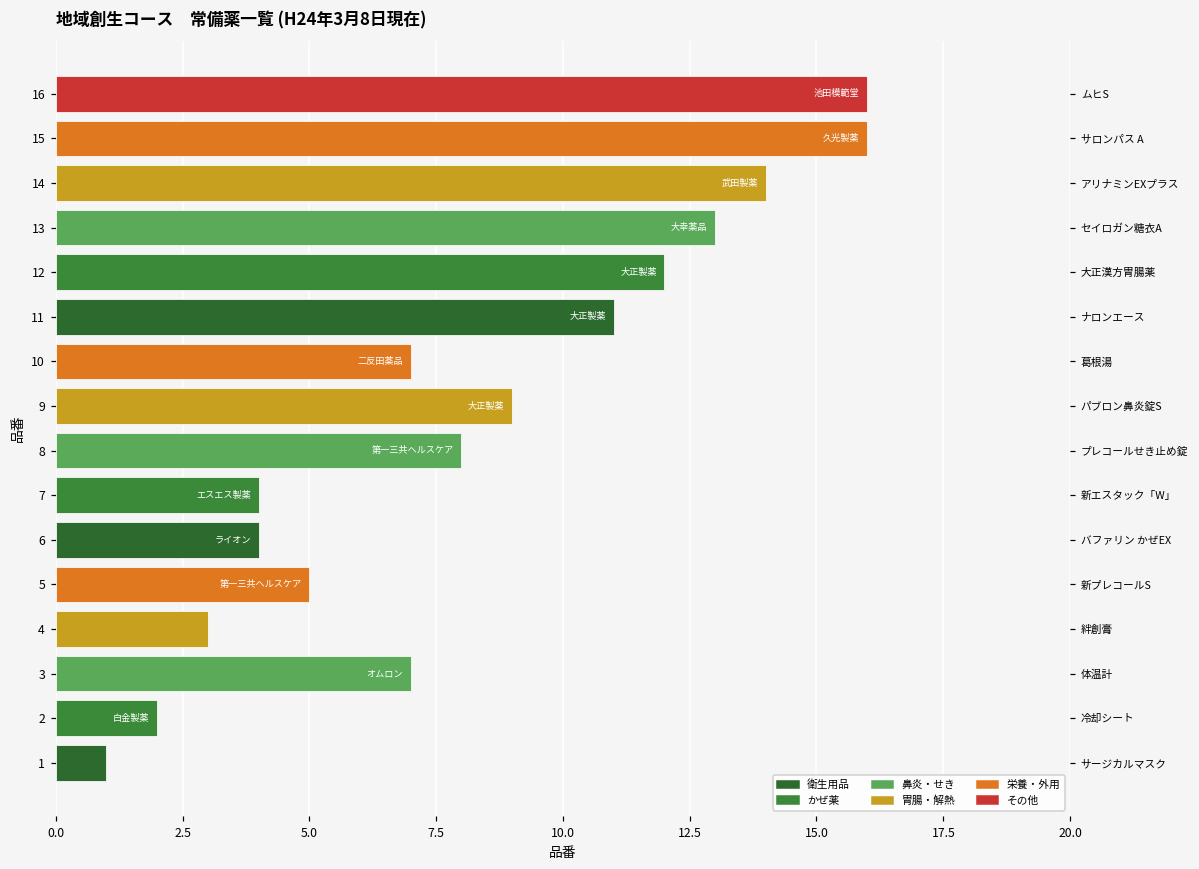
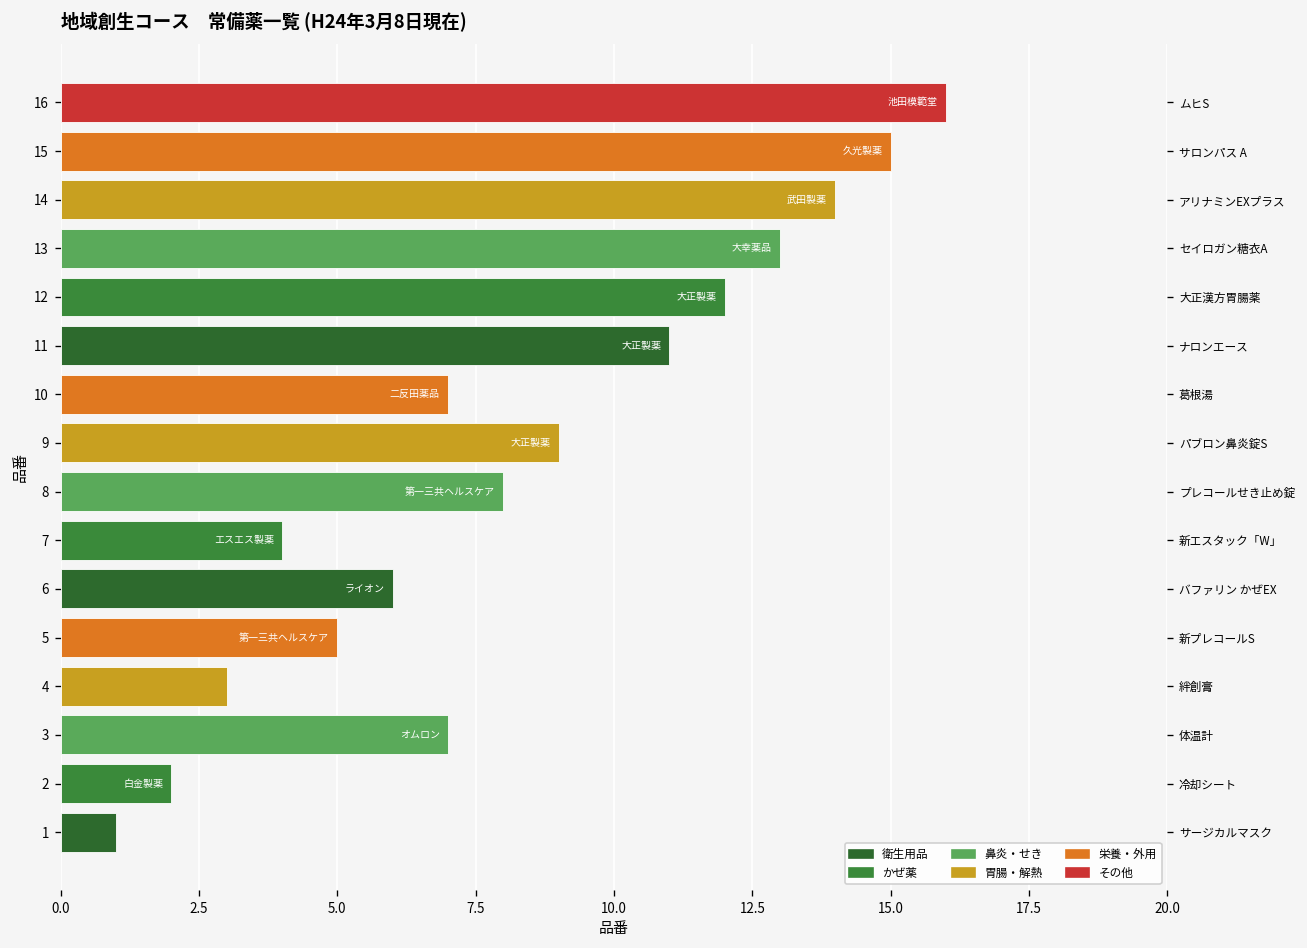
  {
    "16": 16,
-   "15": 16,
+   "15": 15,
    "14": 14,
    "13": 13,
    "12": 12,
    "11": 11,
    "10": 7,
    "9": 9,
    "8": 8,
    "7": 4,
-   "6": 4,
+   "6": 6,
    "5": 5,
    "4": 3,
    "3": 7,
    "2": 2,
    "1": 1
  }
